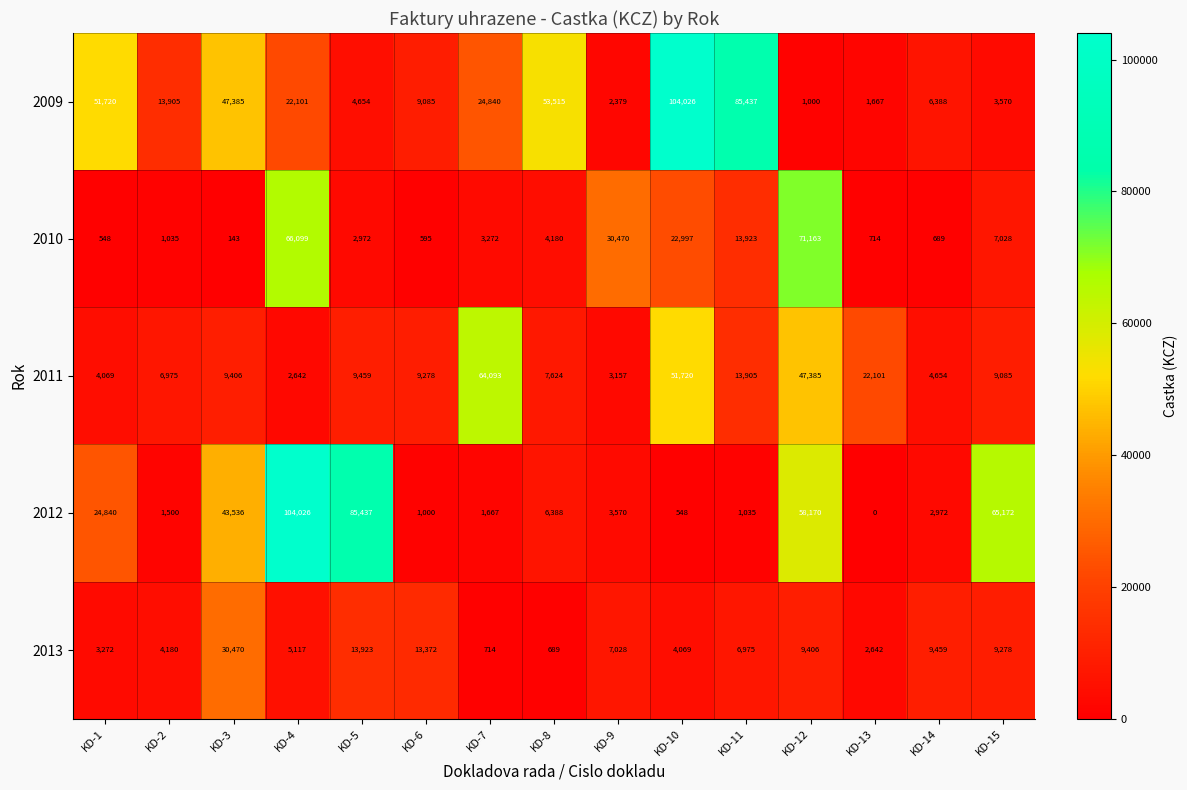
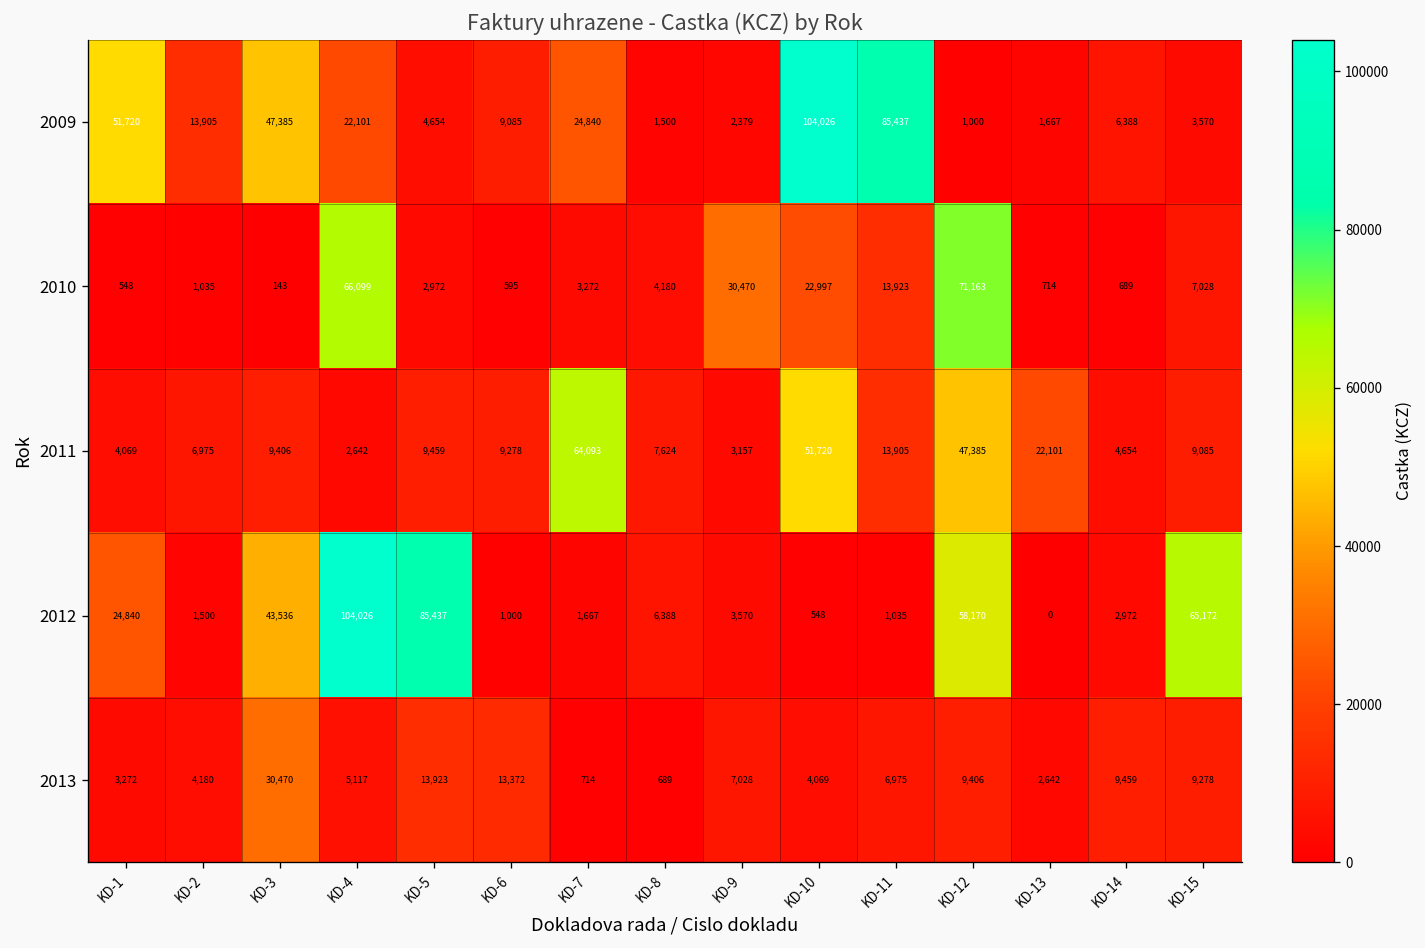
  {
    "2009": {
      "KD-1": "51,720",
      "KD-2": "13,905",
      "KD-3": "47,385",
      "KD-4": "22,101",
      "KD-5": "4,654",
      "KD-6": "9,085",
      "KD-7": "24,840",
-     "KD-8": "53,515",
+     "KD-8": "1,500",
      "KD-9": "2,379",
      "KD-10": "104,026",
      "KD-11": "85,437",
      "KD-12": "1,000",
      "KD-13": "1,667",
      "KD-14": "6,388",
      "KD-15": "3,570"
    },
    "2010": {
      "KD-1": "548",
      "KD-2": "1,035",
      "KD-3": "143",
      "KD-4": "66,099",
      "KD-5": "2,972",
      "KD-6": "595",
      "KD-7": "3,272",
      "KD-8": "4,180",
      "KD-9": "30,470",
      "KD-10": "22,997",
      "KD-11": "13,923",
      "KD-12": "71,163",
      "KD-13": "714",
      "KD-14": "689",
      "KD-15": "7,028"
    },
    "2011": {
      "KD-1": "4,069",
      "KD-2": "6,975",
      "KD-3": "9,406",
      "KD-4": "2,642",
      "KD-5": "9,459",
      "KD-6": "9,278",
      "KD-7": "64,093",
      "KD-8": "7,624",
      "KD-9": "3,157",
      "KD-10": "51,720",
      "KD-11": "13,905",
      "KD-12": "47,385",
      "KD-13": "22,101",
      "KD-14": "4,654",
      "KD-15": "9,085"
    },
    "2012": {
      "KD-1": "24,840",
      "KD-2": "1,500",
      "KD-3": "43,536",
      "KD-4": "104,026",
      "KD-5": "85,437",
      "KD-6": "1,000",
      "KD-7": "1,667",
      "KD-8": "6,388",
      "KD-9": "3,570",
      "KD-10": "548",
      "KD-11": "1,035",
      "KD-12": "58,170",
      "KD-13": "0",
      "KD-14": "2,972",
      "KD-15": "65,172"
    },
    "2013": {
      "KD-1": "3,272",
      "KD-2": "4,180",
      "KD-3": "30,470",
      "KD-4": "5,117",
      "KD-5": "13,923",
      "KD-6": "13,372",
      "KD-7": "714",
      "KD-8": "689",
      "KD-9": "7,028",
      "KD-10": "4,069",
      "KD-11": "6,975",
      "KD-12": "9,406",
      "KD-13": "2,642",
      "KD-14": "9,459",
      "KD-15": "9,278"
    }
  }
